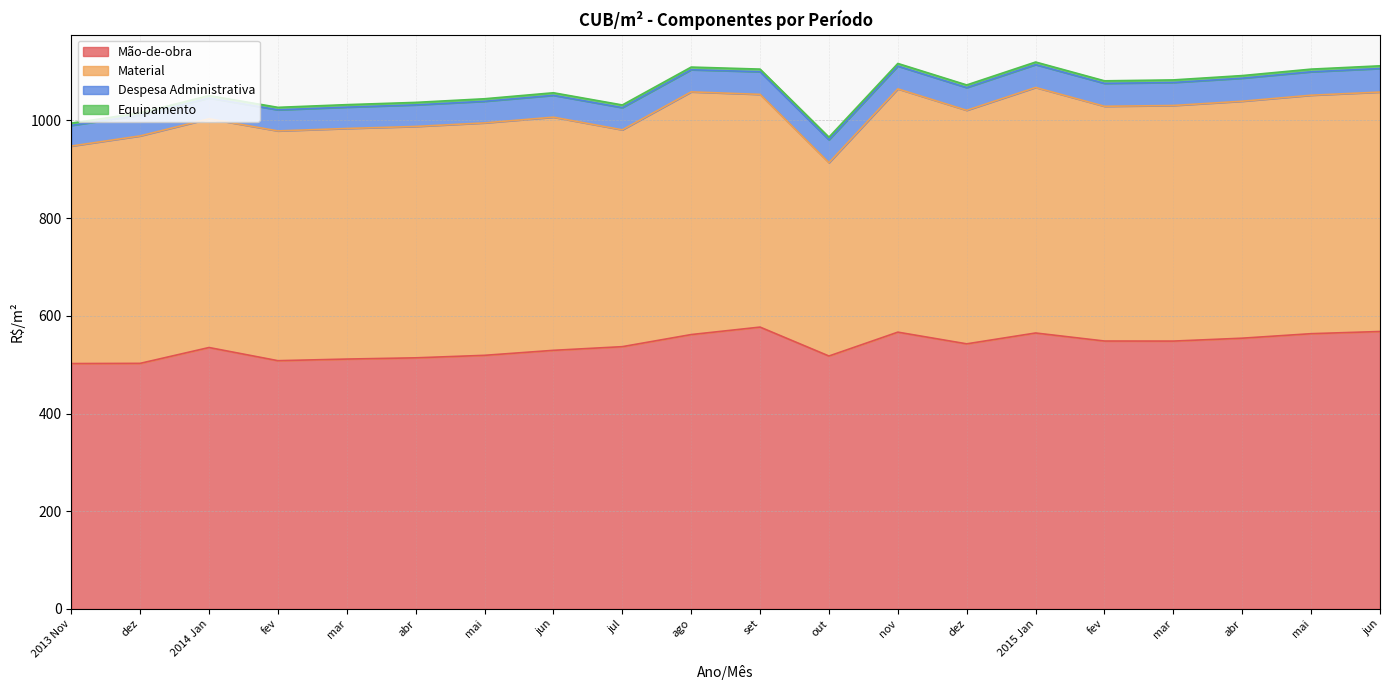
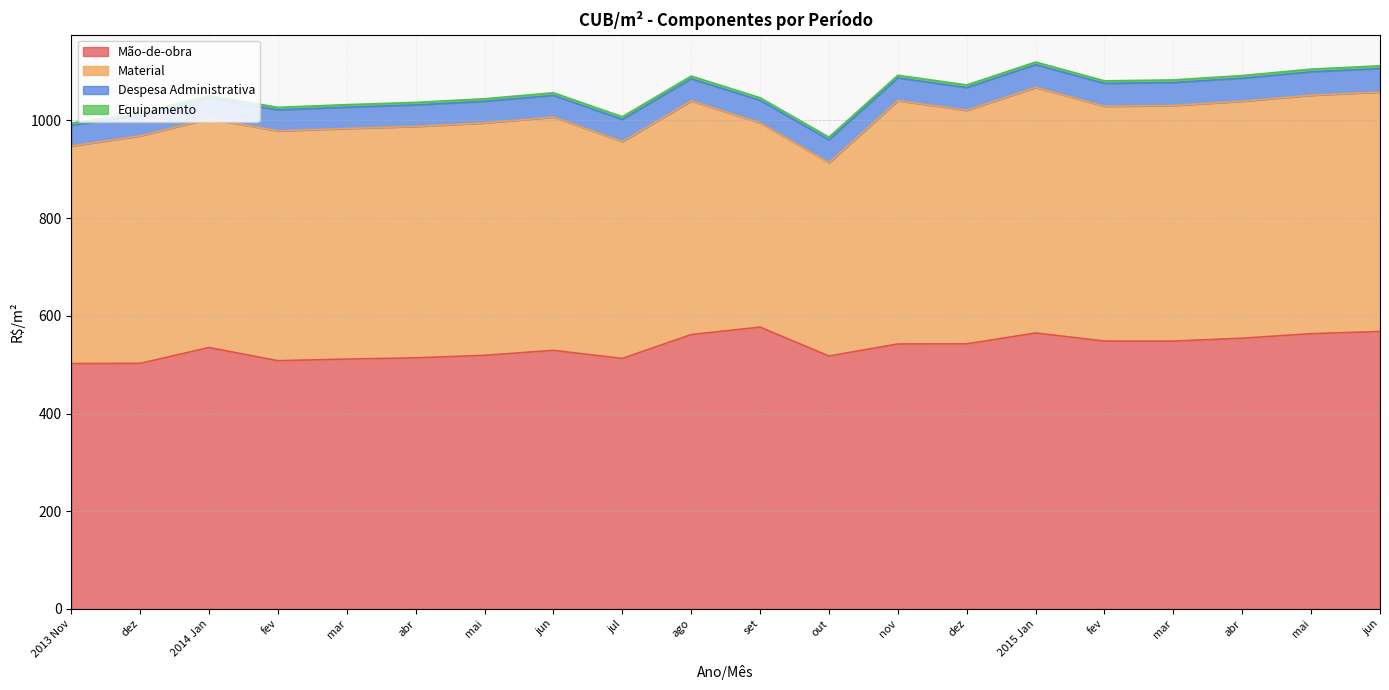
  {
    "Mão-de-obra": {
      "2013 Nov": 500,
      "2014 Jan": 540,
-     "jul": 540,
+     "jul": 510,
      "ago": 560,
      "set": 580,
      "out": 520,
-     "nov": 570,
+     "nov": 540,
      "2015 Jan": 560
    },
    "Material": {
      "2013 Nov": 450,
      "jul": 440,
-     "ago": 500,
-     "set": 480,
+     "ago": 480,
+     "set": 420,
      "out": 400,
      "nov": 500,
      "2015 Jan": 500
    },
    "Despesa Administrativa": {
      "jul": 50,
      "ago": 50,
      "set": 50,
      "out": 50,
      "nov": 50,
      "2015 Jan": 50
    },
    "Equipamento": {
      "jul": 10,
      "ago": 10,
      "set": 10,
      "out": 10,
      "nov": 10,
      "2015 Jan": 10
    }
  }
